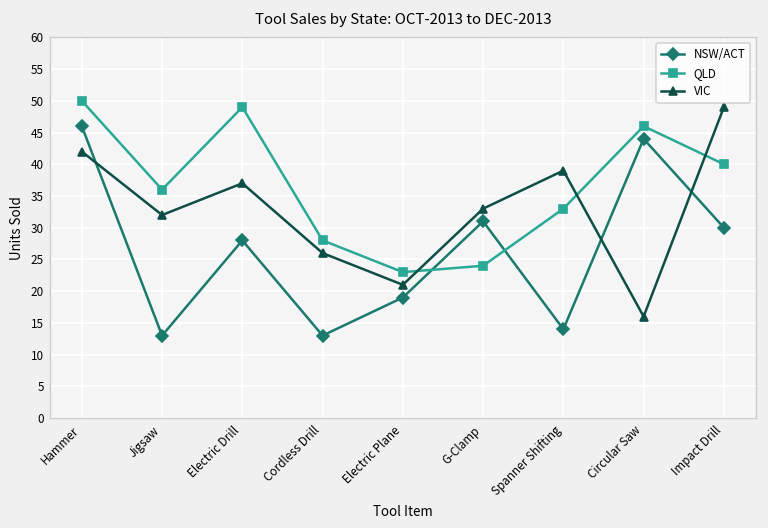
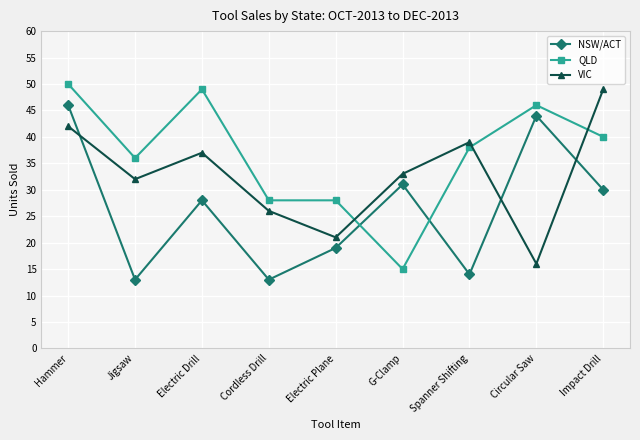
  {
    "QLD": {
      "Hammer": 50,
      "Jigsaw": 36,
      "Electric Drill": 49,
      "Cordless Drill": 28,
-     "Electric Plane": 23,
-     "G-Clamp": 24,
-     "Spanner Shifting": 33,
+     "Electric Plane": 28,
+     "G-Clamp": 15,
+     "Spanner Shifting": 38,
      "Circular Saw": 46,
      "Impact Drill": 40
    }
  }
